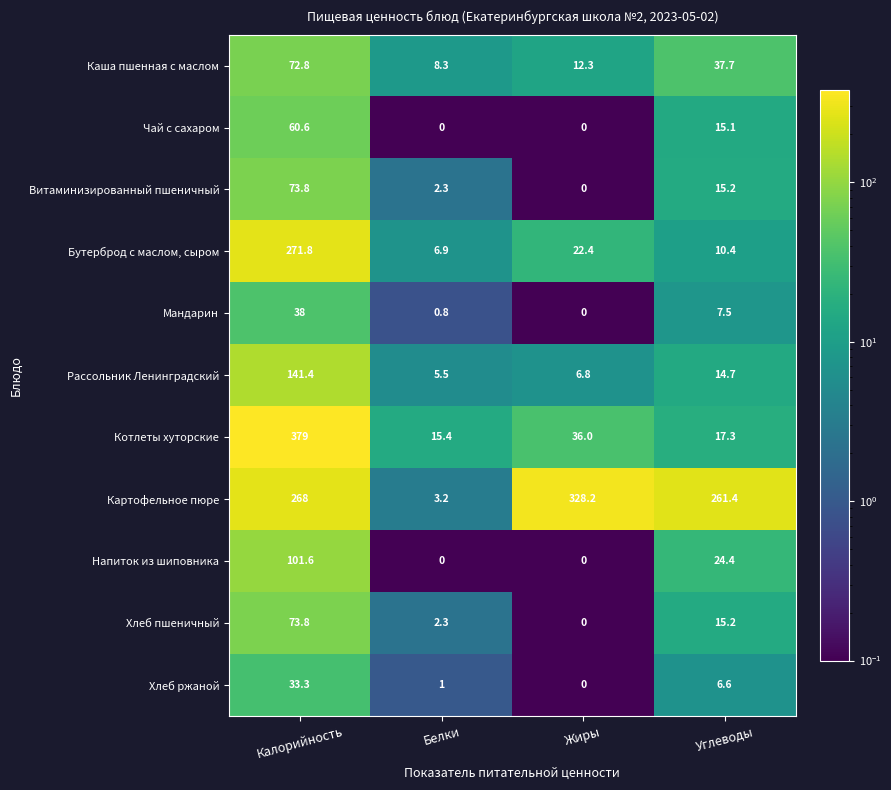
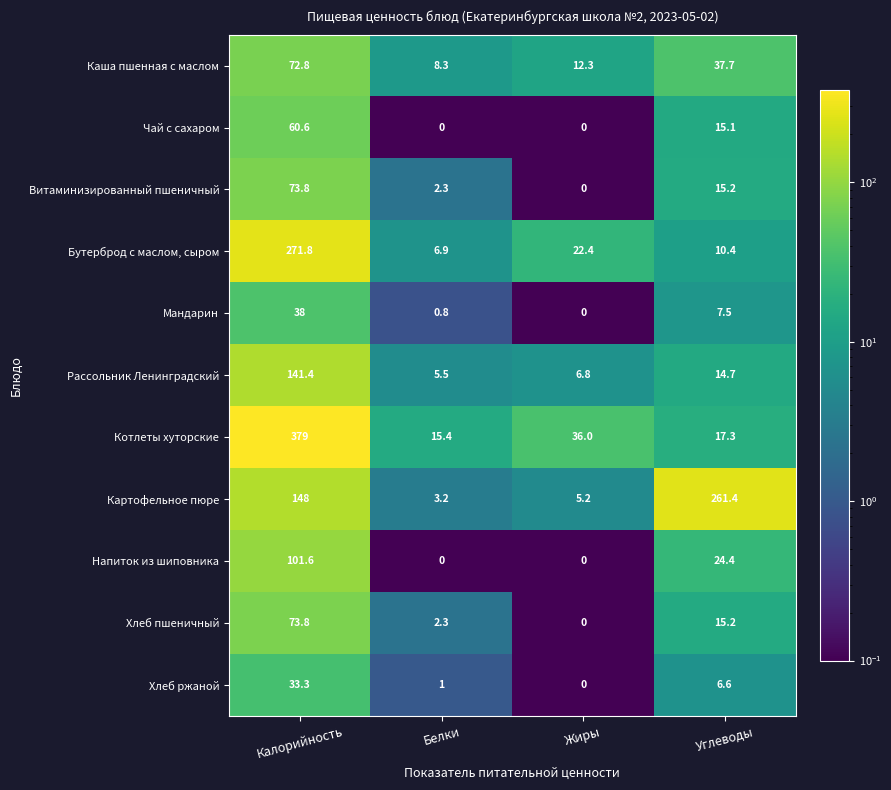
  {
    "Каша пшенная с маслом": {
      "Калорийность": 72.8,
      "Белки": 8.3,
      "Жиры": 12.3,
      "Углеводы": 37.7
    },
    "Чай с сахаром": {
      "Калорийность": 60.6,
      "Белки": 0,
      "Жиры": 0,
      "Углеводы": 15.1
    },
    "Витаминизированный пшеничный": {
      "Калорийность": 73.8,
      "Белки": 2.3,
      "Жиры": 0,
      "Углеводы": 15.2
    },
    "Бутерброд с маслом, сыром": {
      "Калорийность": 271.8,
      "Белки": 6.9,
      "Жиры": 22.4,
      "Углеводы": 10.4
    },
    "Мандарин": {
      "Калорийность": 38,
      "Белки": 0.8,
      "Жиры": 0,
      "Углеводы": 7.5
    },
    "Рассольник Ленинградский": {
      "Калорийность": 141.4,
      "Белки": 5.5,
      "Жиры": 6.8,
      "Углеводы": 14.7
    },
    "Котлеты хуторские": {
      "Калорийность": 379,
      "Белки": 15.4,
      "Жиры": 36.0,
      "Углеводы": 17.3
    },
    "Картофельное пюре": {
-     "Калорийность": 268,
+     "Калорийность": 148,
      "Белки": 3.2,
-     "Жиры": 328.2,
+     "Жиры": 5.2,
      "Углеводы": 261.4
    },
    "Напиток из шиповника": {
      "Калорийность": 101.6,
      "Белки": 0,
      "Жиры": 0,
      "Углеводы": 24.4
    },
    "Хлеб пшеничный": {
      "Калорийность": 73.8,
      "Белки": 2.3,
      "Жиры": 0,
      "Углеводы": 15.2
    },
    "Хлеб ржаной": {
      "Калорийность": 33.3,
      "Белки": 1,
      "Жиры": 0,
      "Углеводы": 6.6
    }
  }
